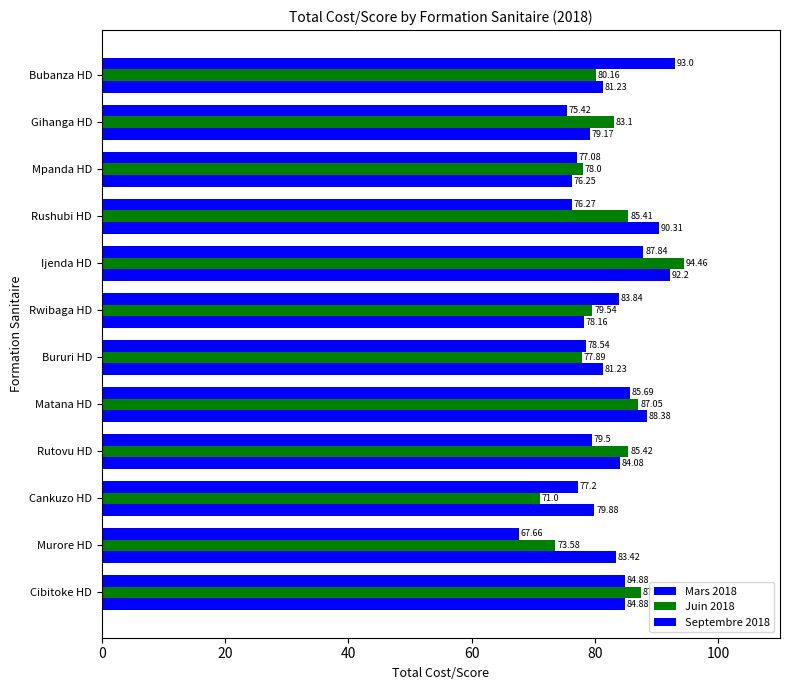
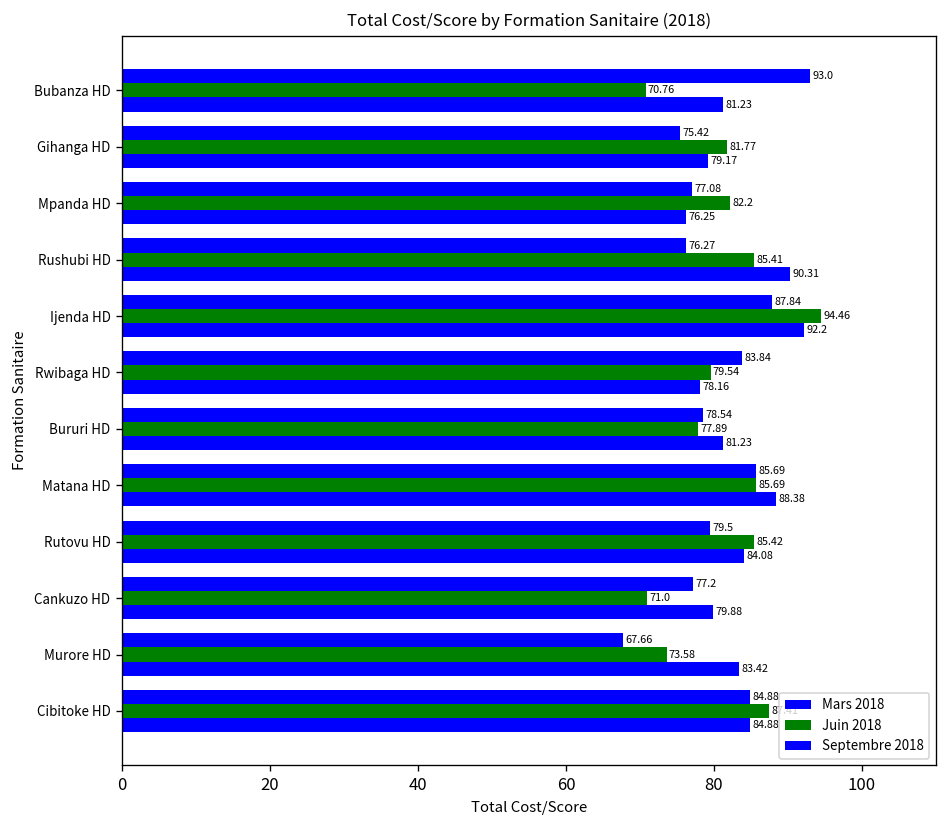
  {
    "Juin 2018": {
-     "Bubanza HD": 80.16,
-     "Gihanga HD": 83.1,
-     "Mpanda HD": 78.0,
+     "Bubanza HD": 70.76,
+     "Gihanga HD": 81.77,
+     "Mpanda HD": 82.2,
      "Rushubi HD": 85.41,
      "Ijenda HD": 94.46,
      "Rwibaga HD": 79.54,
      "Bururi HD": 77.89,
-     "Matana HD": 87.05,
+     "Matana HD": 85.69,
      "Rutovu HD": 85.42,
      "Cankuzo HD": 71.0,
      "Murore HD": 73.58
    }
  }
